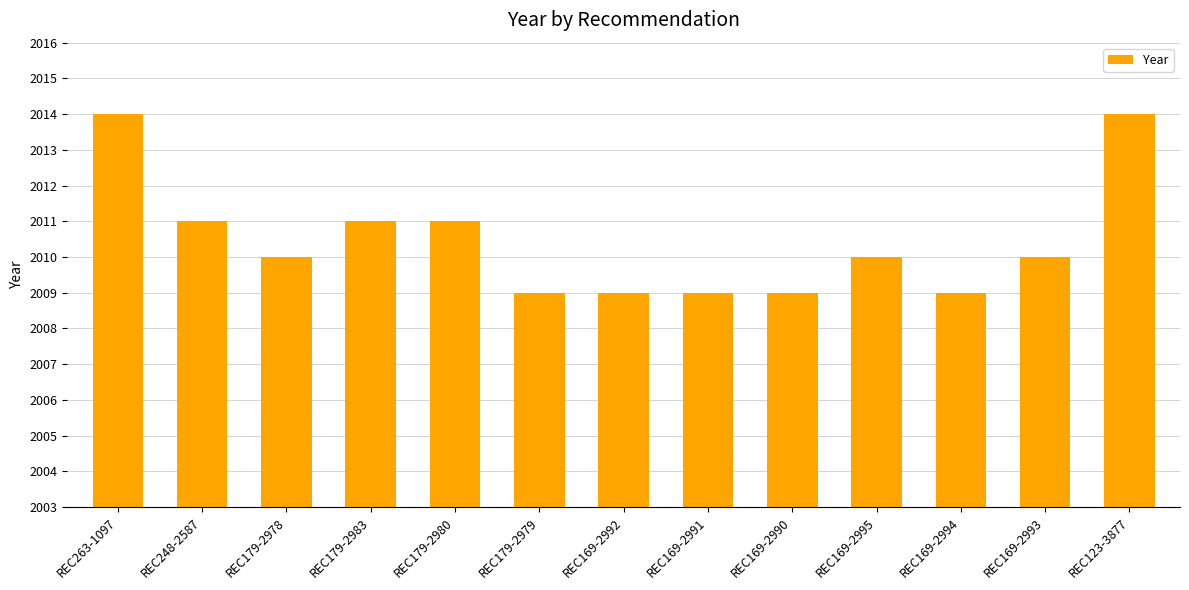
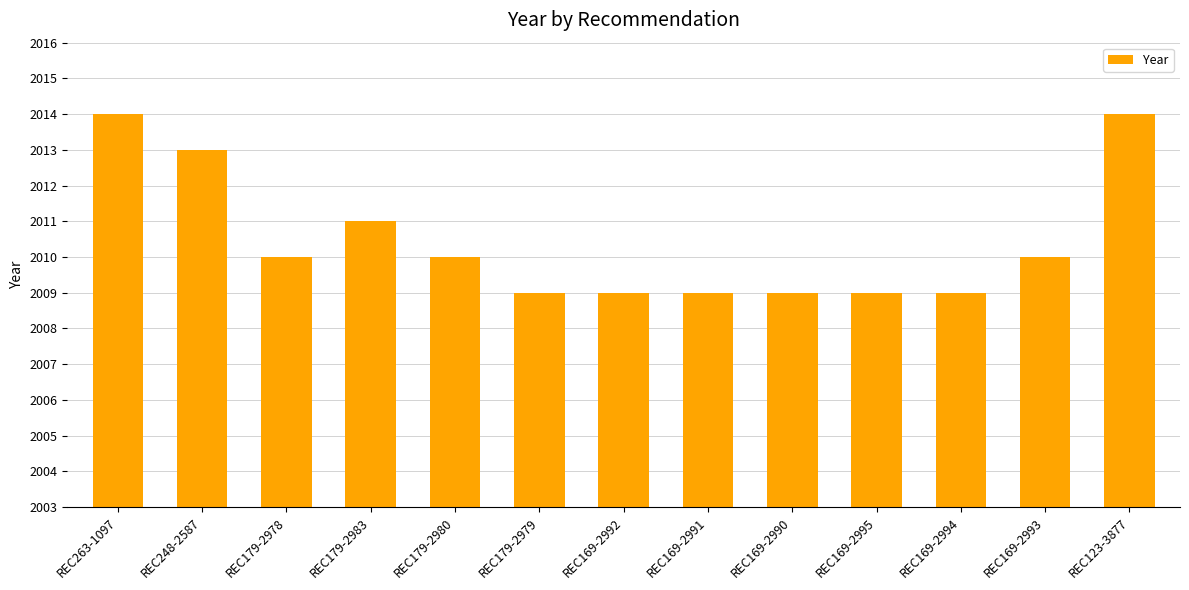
  {
    "REC263-1097": 2014,
-   "REC248-2587": 2011,
+   "REC248-2587": 2013,
    "REC179-2978": 2010,
    "REC179-2983": 2011,
-   "REC179-2980": 2011,
+   "REC179-2980": 2010,
    "REC179-2979": 2009,
    "REC169-2992": 2009,
    "REC169-2991": 2009,
    "REC169-2990": 2009,
-   "REC169-2995": 2010,
+   "REC169-2995": 2009,
    "REC169-2994": 2009,
    "REC169-2993": 2010,
    "REC123-3877": 2014
  }
